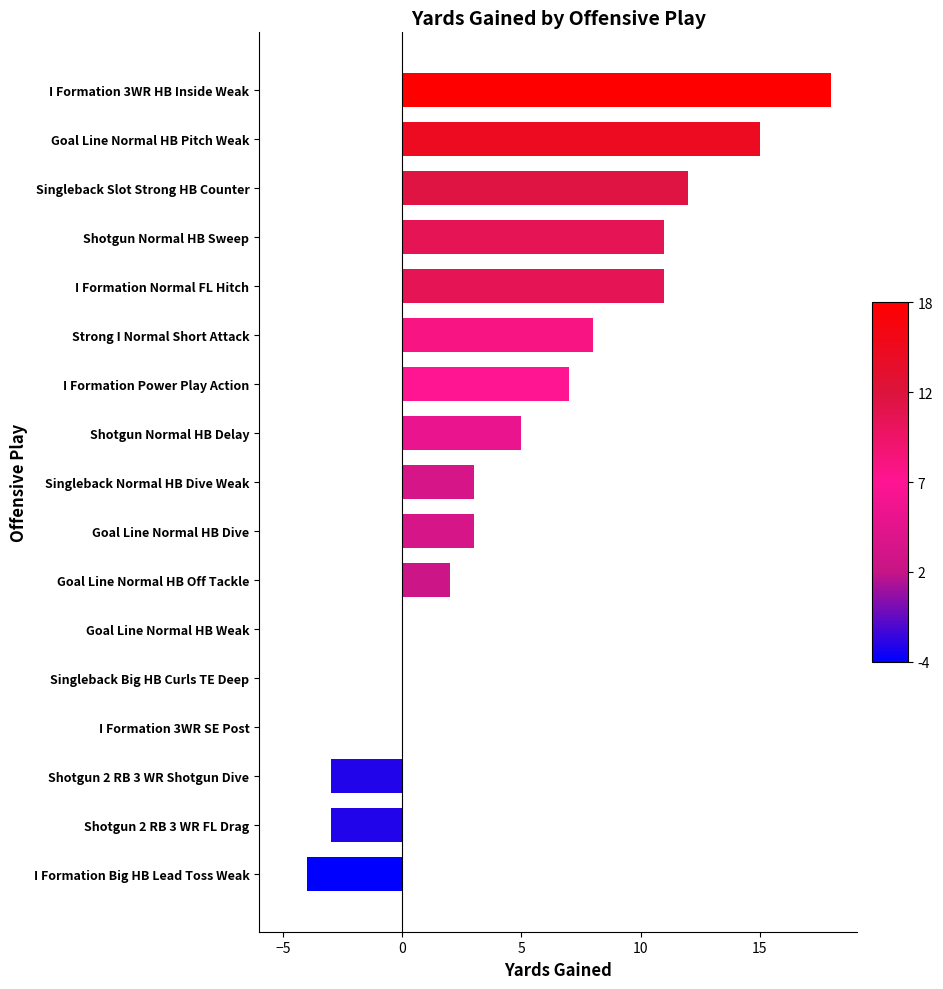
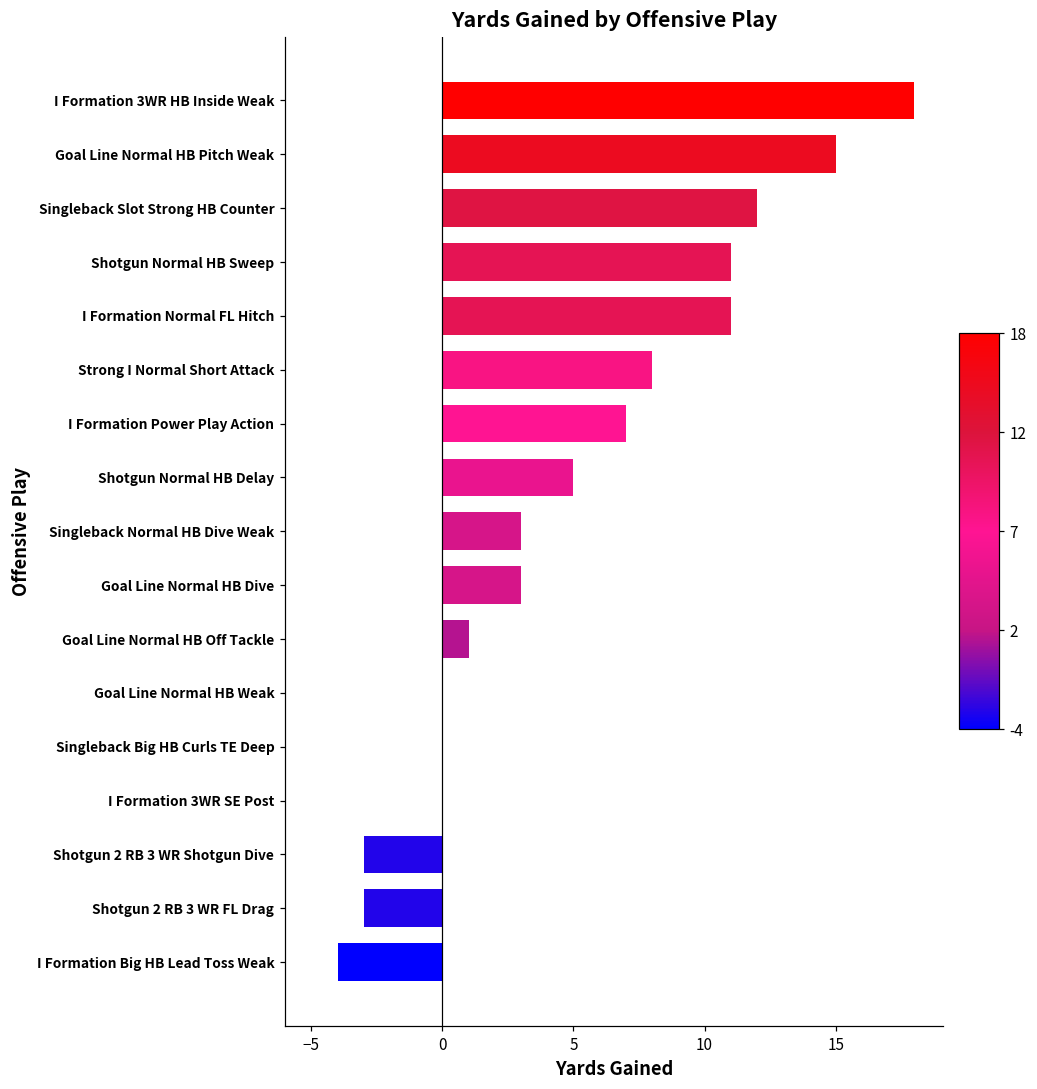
  {
    "I Formation 3WR HB Inside Weak": 18,
    "Goal Line Normal HB Pitch Weak": 15,
    "Singleback Slot Strong HB Counter": 12,
    "Shotgun Normal HB Sweep": 11,
    "I Formation Normal FL Hitch": 11,
    "Strong I Normal Short Attack": 8,
    "I Formation Power Play Action": 7,
    "Shotgun Normal HB Delay": 5,
    "Singleback Normal HB Dive Weak": 3,
    "Goal Line Normal HB Dive": 3,
-   "Goal Line Normal HB Off Tackle": 2,
+   "Goal Line Normal HB Off Tackle": 1,
    "Goal Line Normal HB Weak": 0,
    "Singleback Big HB Curls TE Deep": 0,
    "I Formation 3WR SE Post": 0,
    "Shotgun 2 RB 3 WR Shotgun Dive": -3,
    "Shotgun 2 RB 3 WR FL Drag": -3,
    "I Formation Big HB Lead Toss Weak": -4
  }
